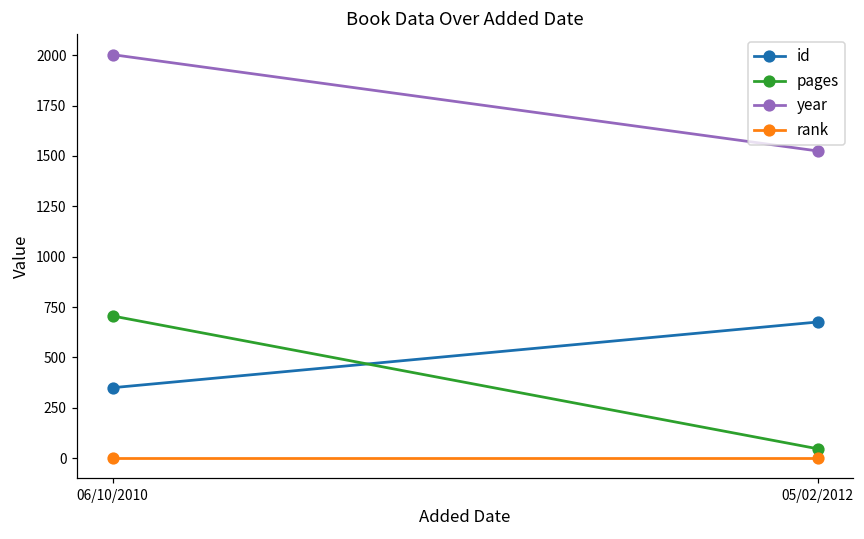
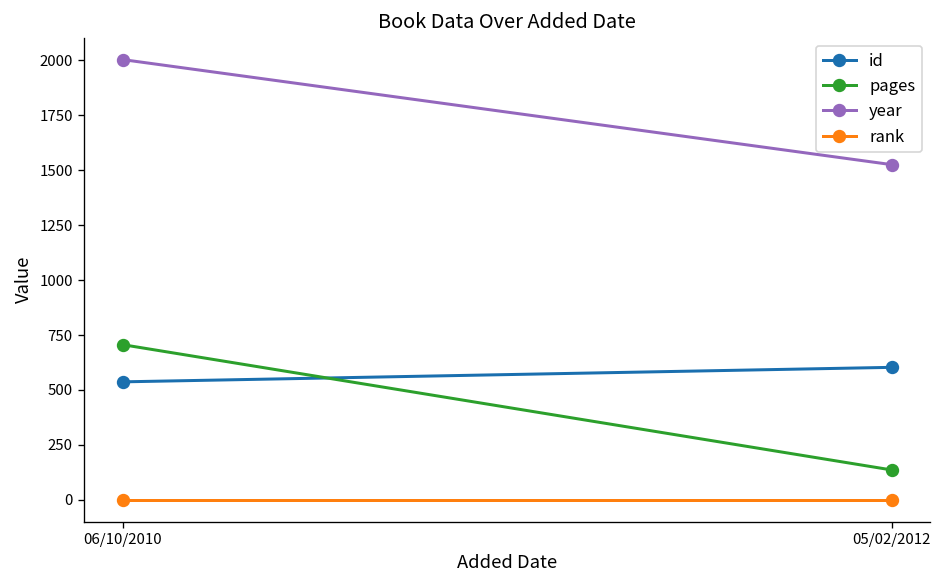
  {
    "id": {
-     "06/10/2010": 350,
-     "05/02/2012": 680
+     "06/10/2010": 540,
+     "05/02/2012": 600
    },
    "pages": {
      "06/10/2010": 710,
-     "05/02/2012": 50
+     "05/02/2012": 140
    },
    "year": {
      "06/10/2010": 2000,
      "05/02/2012": 1530
    },
    "rank": {
      "06/10/2010": 0,
      "05/02/2012": 0
    }
  }
